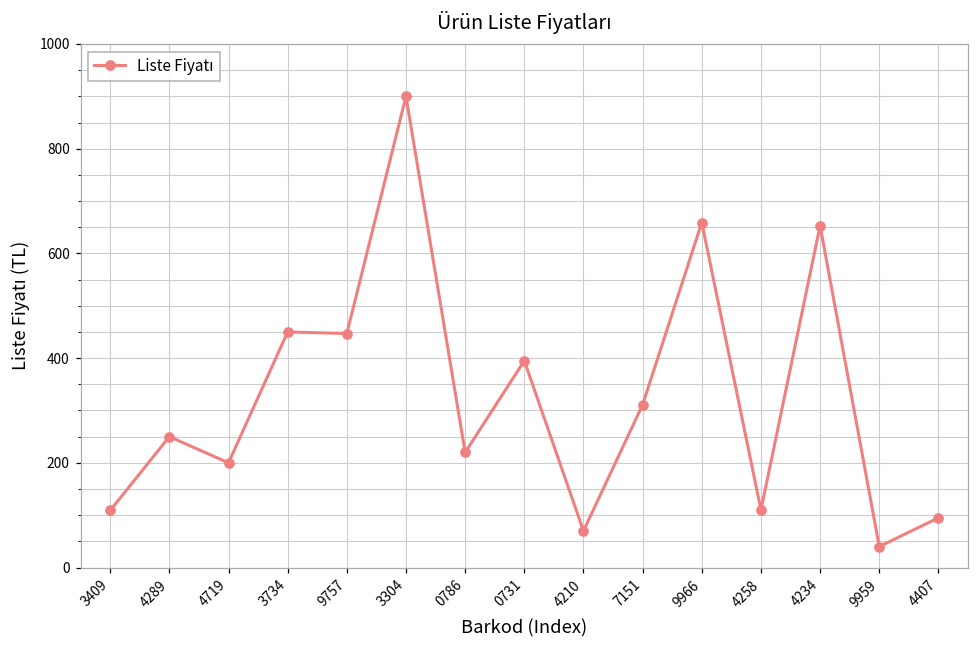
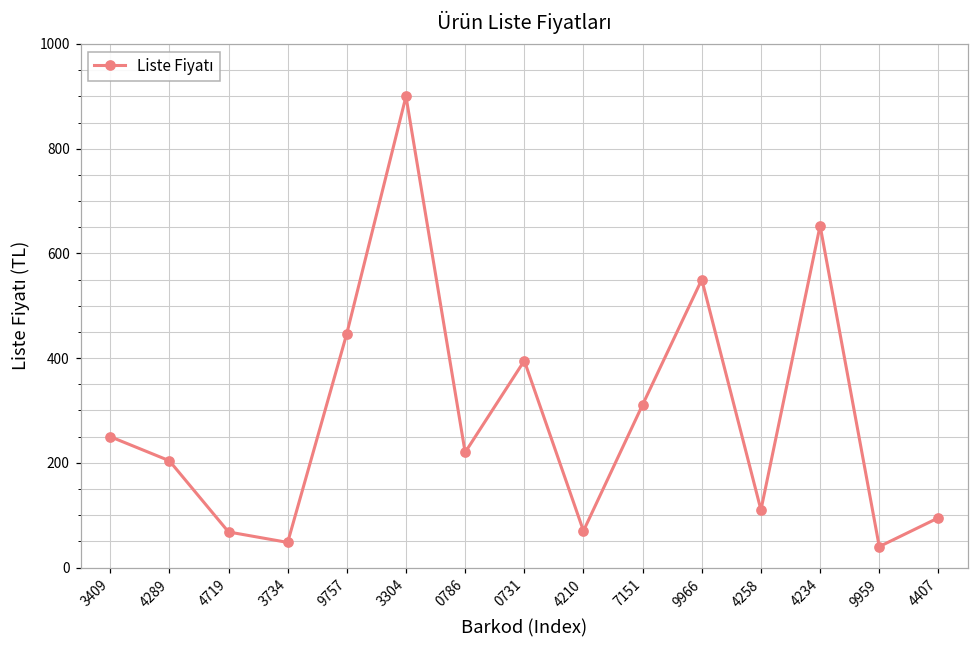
  {
-   "3409": 110,
-   "4289": 250,
-   "4719": 200,
-   "3734": 450,
+   "3409": 250,
+   "4289": 200,
+   "4719": 70,
+   "3734": 50,
    "9757": 450,
    "3304": 900,
    "0786": 220,
    "0731": 400,
    "4210": 70,
    "7151": 310,
-   "9966": 660,
+   "9966": 550,
    "4258": 110,
    "4234": 650,
    "9959": 40,
    "4407": 100
  }
